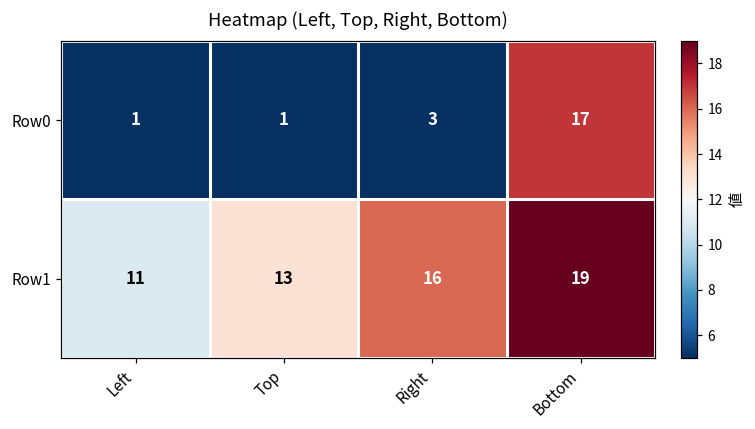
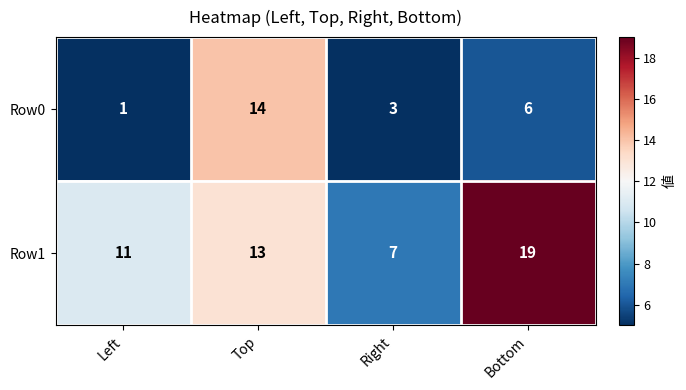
  {
    "Row0": {
      "Left": 1,
-     "Top": 1,
+     "Top": 14,
      "Right": 3,
-     "Bottom": 17
+     "Bottom": 6
    },
    "Row1": {
      "Left": 11,
      "Top": 13,
-     "Right": 16,
+     "Right": 7,
      "Bottom": 19
    }
  }
